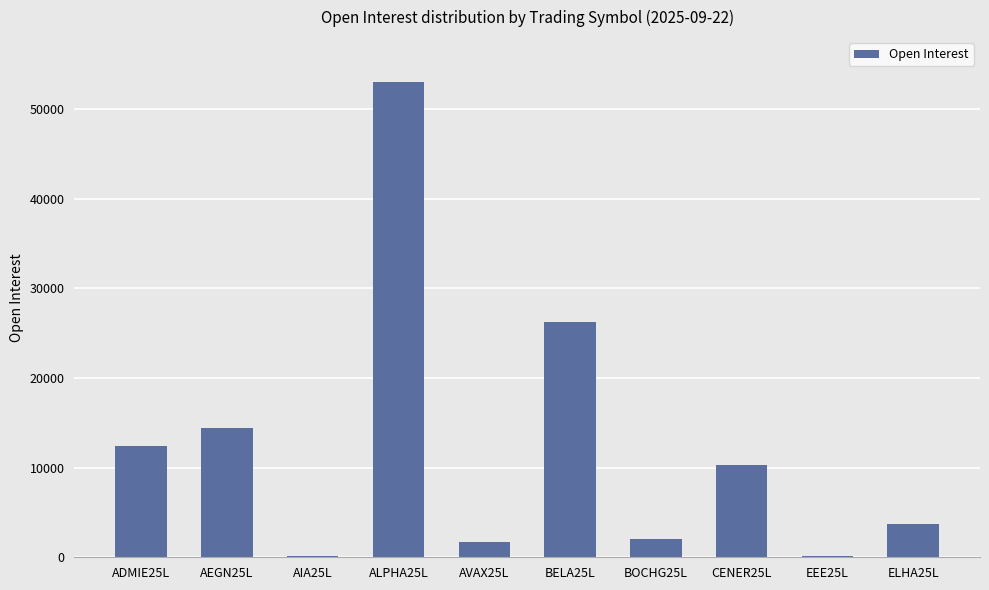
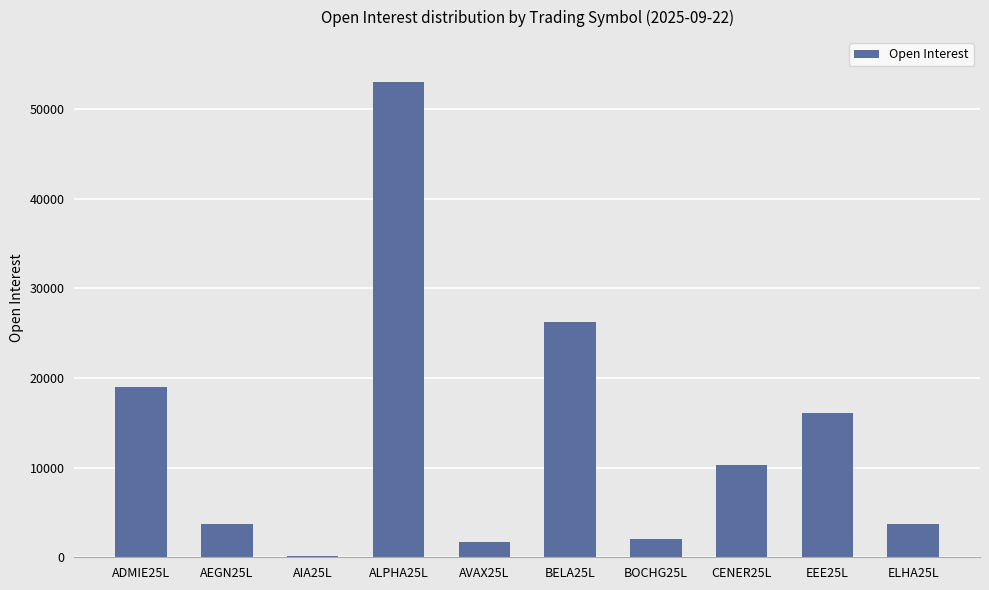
  {
-   "ADMIE25L": 12000,
-   "AEGN25L": 14000,
+   "ADMIE25L": 19000,
+   "AEGN25L": 4000,
    "ALPHA25L": 53000,
    "AVAX25L": 2000,
    "BELA25L": 26000,
    "BOCHG25L": 2000,
    "CENER25L": 10000,
-   "EEE25L": 0,
+   "EEE25L": 16000,
    "ELHA25L": 4000
  }
